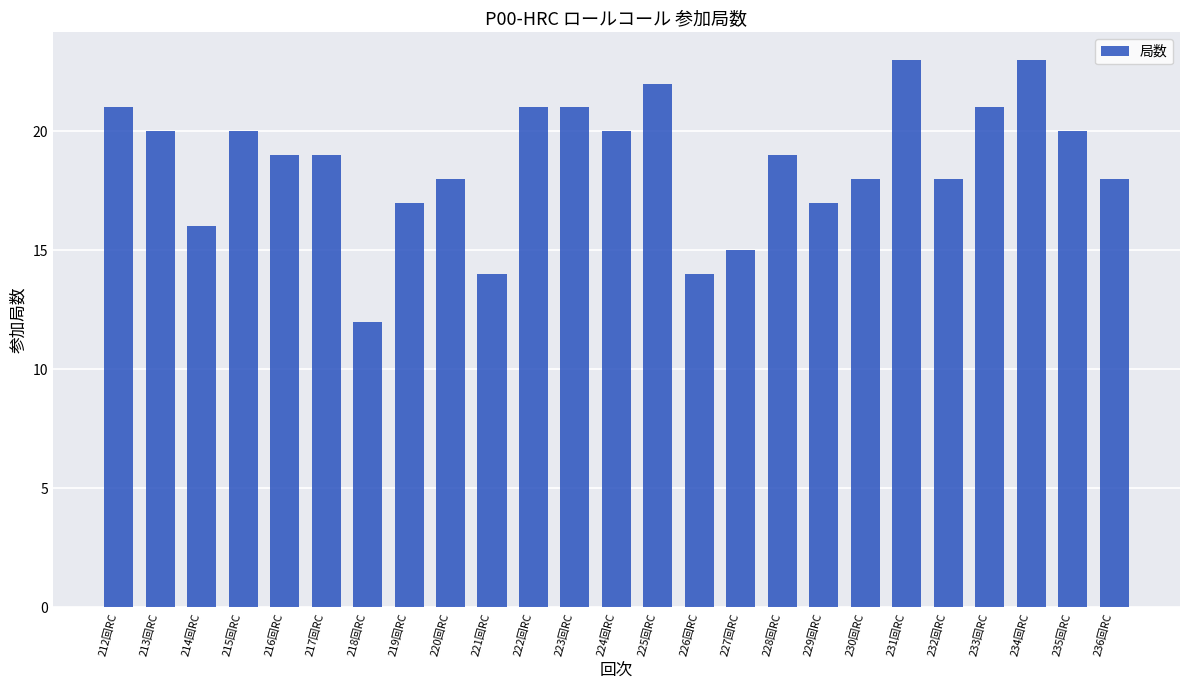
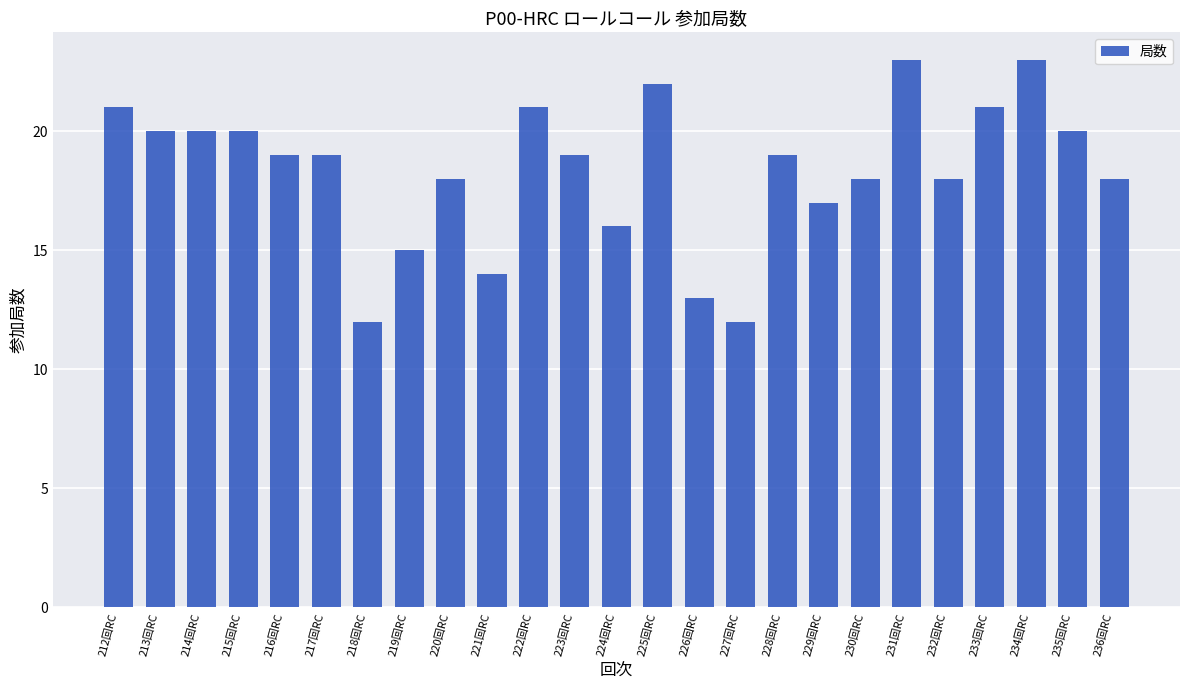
  {
    "212回RC": 21,
    "213回RC": 20,
-   "214回RC": 16,
+   "214回RC": 20,
    "215回RC": 20,
    "216回RC": 19,
    "217回RC": 19,
    "218回RC": 12,
-   "219回RC": 17,
+   "219回RC": 15,
    "220回RC": 18,
    "221回RC": 14,
    "222回RC": 21,
-   "223回RC": 21,
-   "224回RC": 20,
+   "223回RC": 19,
+   "224回RC": 16,
    "225回RC": 22,
-   "226回RC": 14,
-   "227回RC": 15,
+   "226回RC": 13,
+   "227回RC": 12,
    "228回RC": 19,
    "229回RC": 17,
    "230回RC": 18,
    "231回RC": 23,
    "232回RC": 18,
    "233回RC": 21,
    "234回RC": 23,
    "235回RC": 20,
    "236回RC": 18
  }
